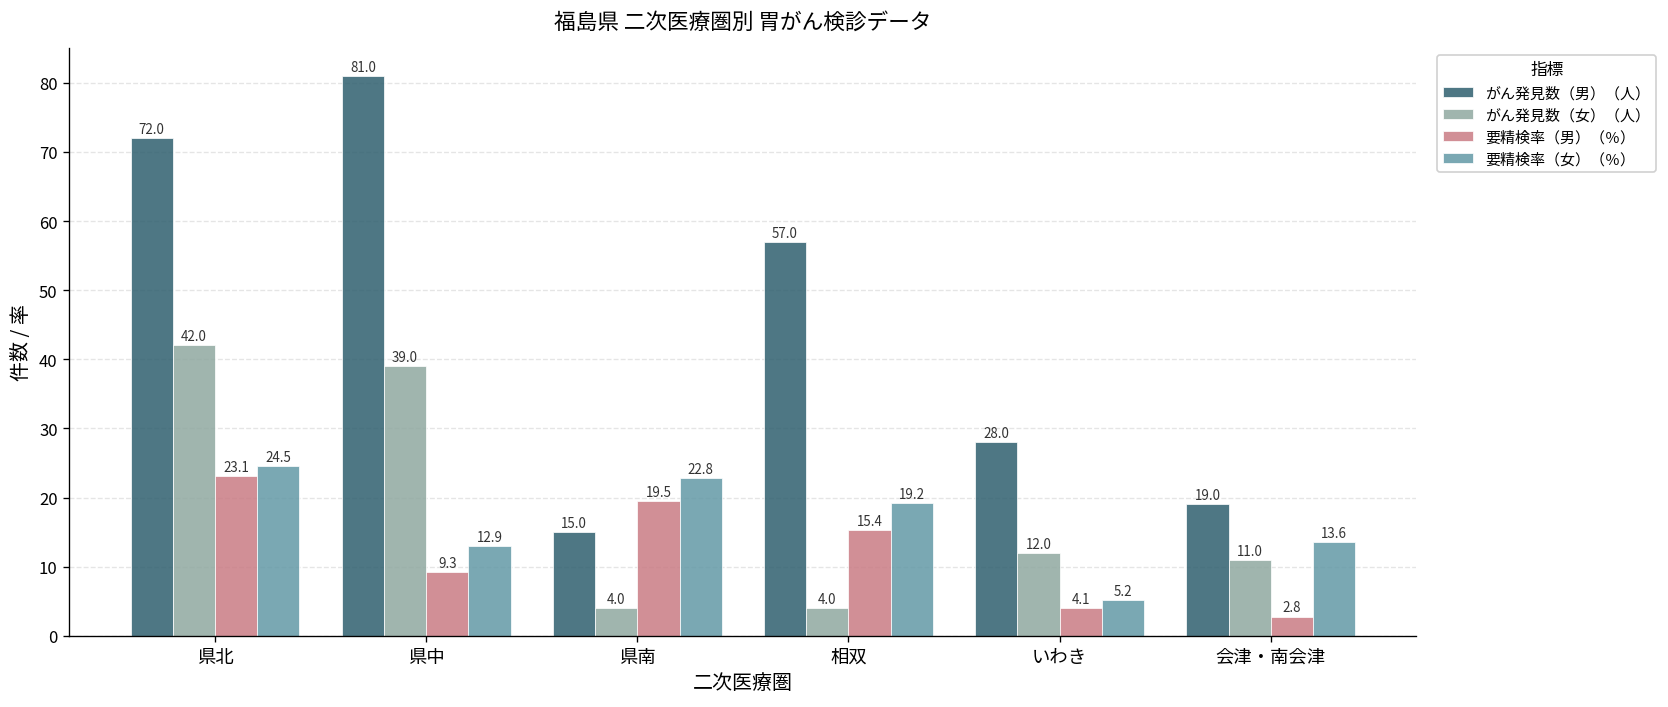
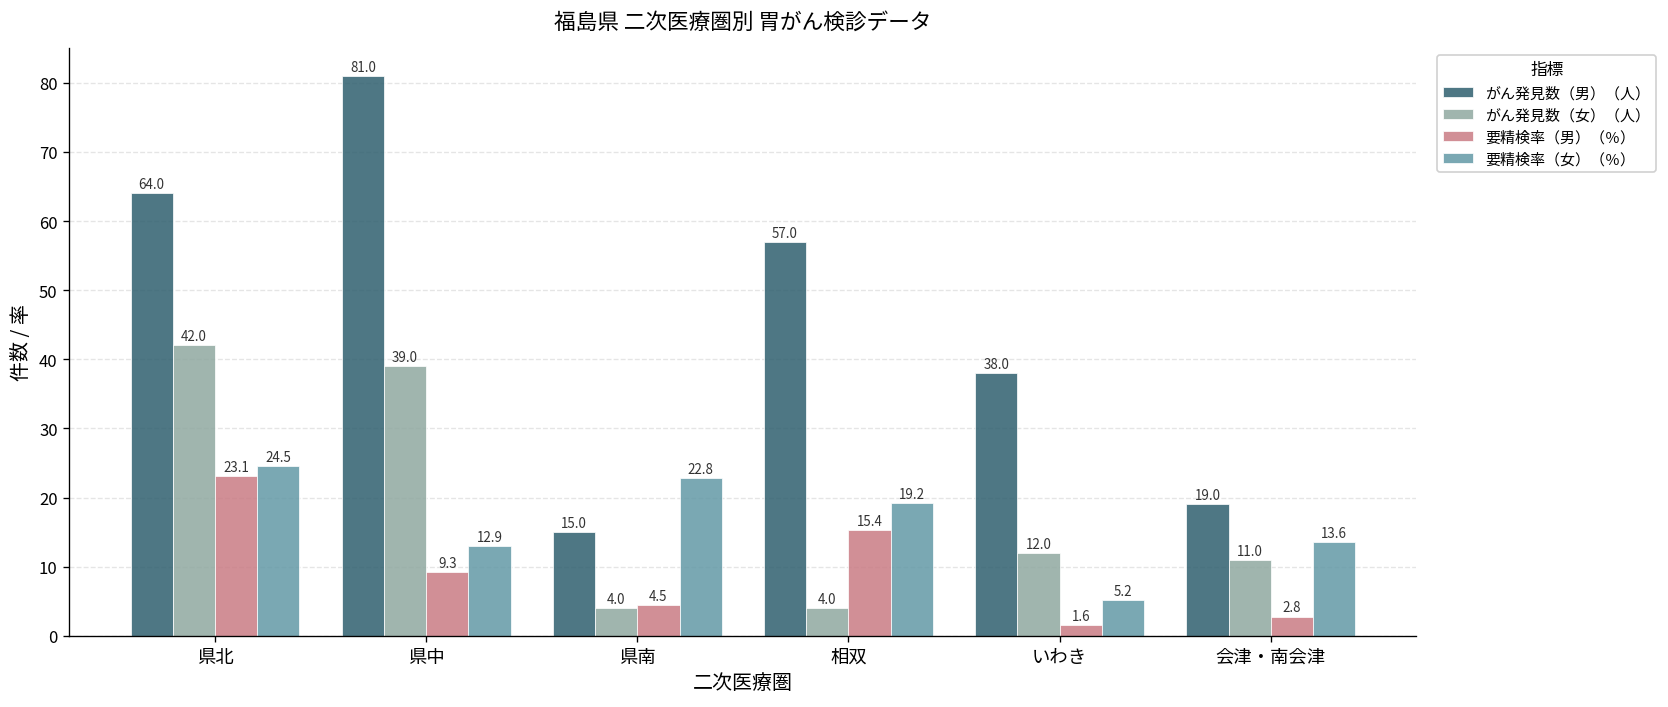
  {
    "がん発見数（男）（人）": {
-     "県北": 72.0,
+     "県北": 64.0,
      "県中": 81.0,
      "県南": 15.0,
      "相双": 57.0,
-     "いわき": 28.0,
+     "いわき": 38.0,
      "会津・南会津": 19.0
    },
    "要精検率（男）（％）": {
      "県北": 23.1,
      "県中": 9.3,
-     "県南": 19.5,
+     "県南": 4.5,
      "相双": 15.4,
-     "いわき": 4.1,
+     "いわき": 1.6,
      "会津・南会津": 2.8
    }
  }
